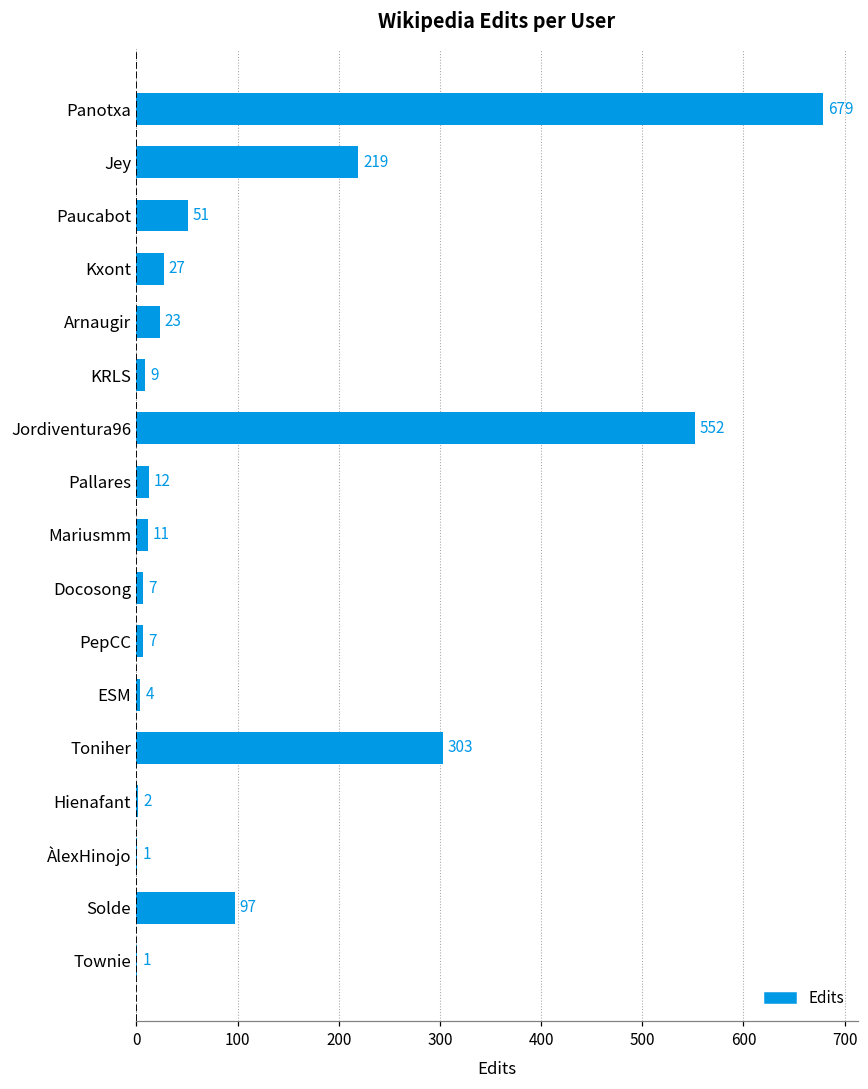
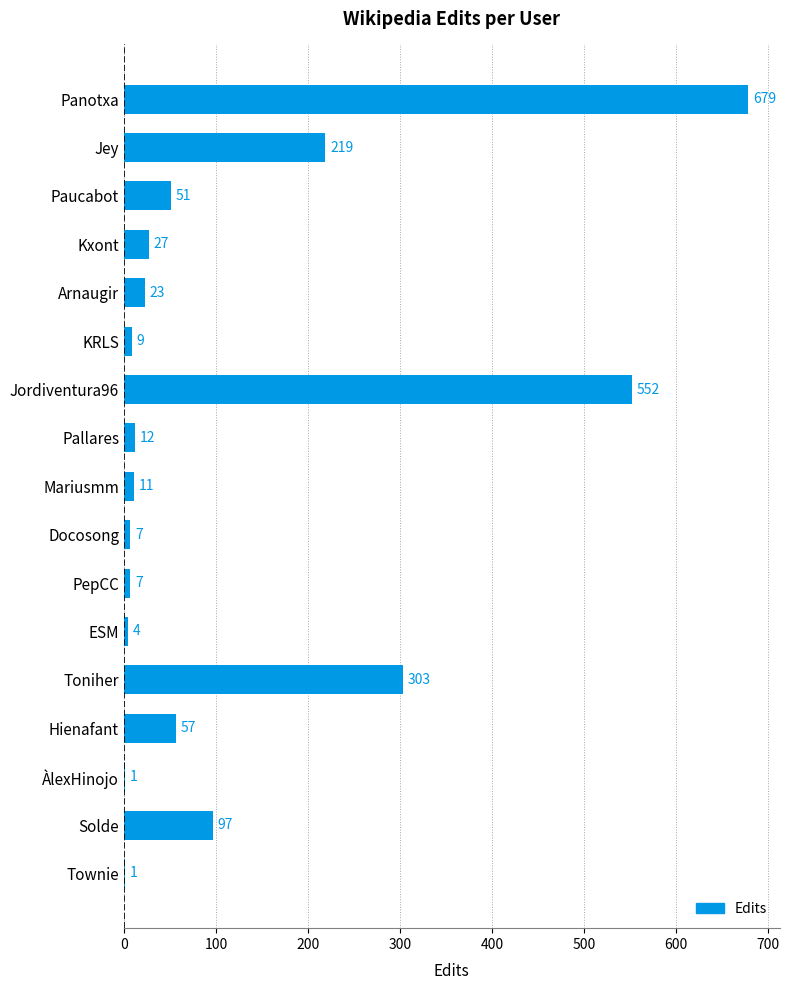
  {
    "Panotxa": 679,
    "Jey": 219,
    "Paucabot": 51,
    "Kxont": 27,
    "Arnaugir": 23,
    "KRLS": 9,
    "Jordiventura96": 552,
    "Pallares": 12,
    "Mariusmm": 11,
    "Docosong": 7,
    "PepCC": 7,
    "ESM": 4,
    "Toniher": 303,
-   "Hienafant": 2,
+   "Hienafant": 57,
    "ÀlexHinojo": 1,
    "Solde": 97,
    "Townie": 1
  }
